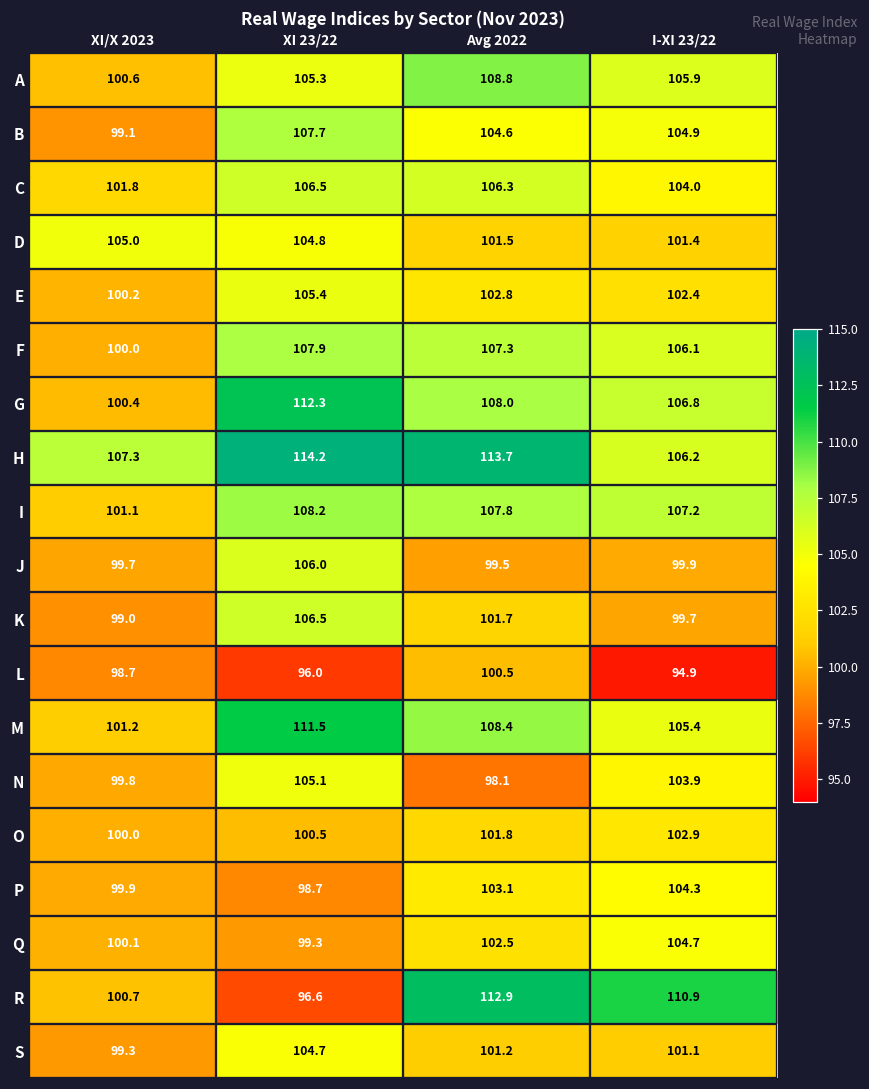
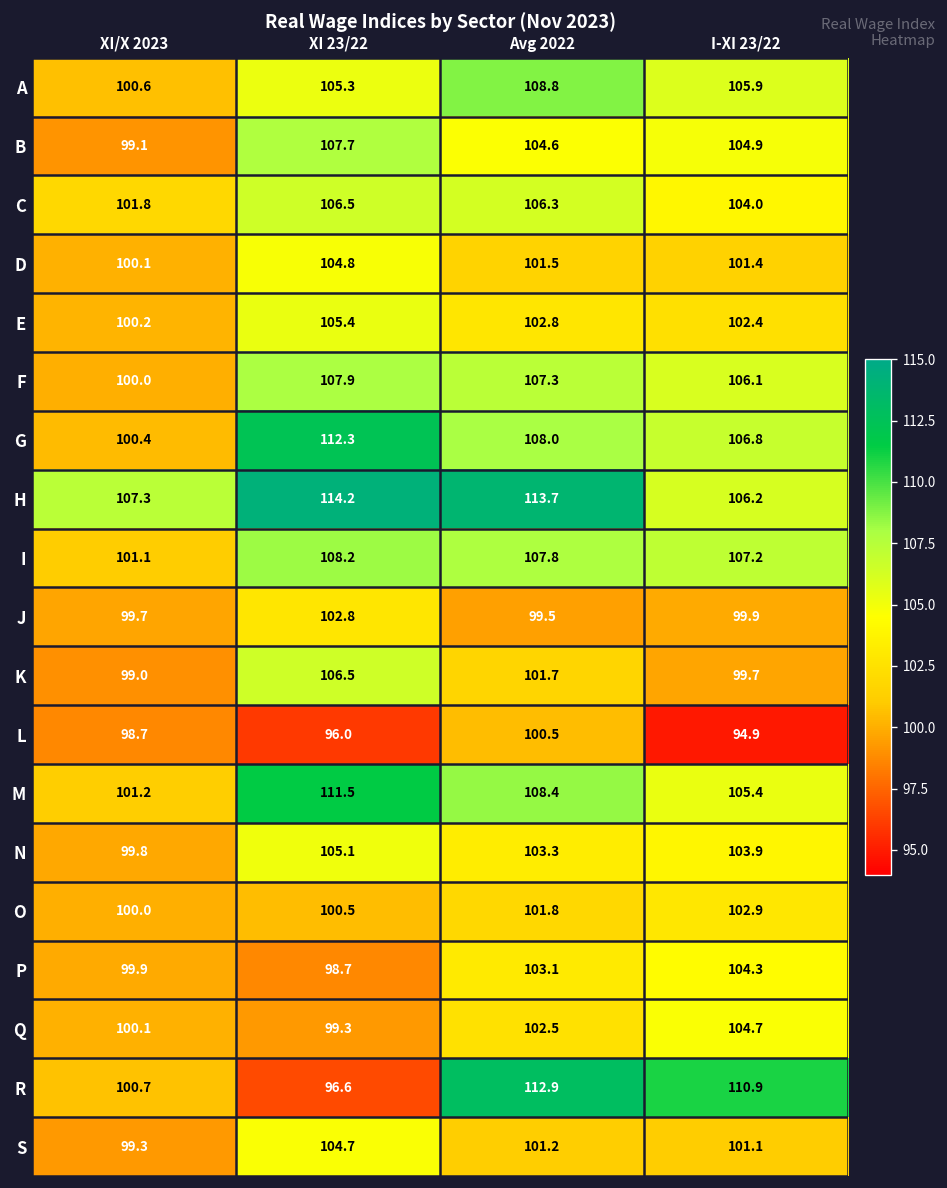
  {
    "A": {
      "XI/X 2023": 100.6,
      "XI 23/22": 105.3,
      "Avg 2022": 108.8,
      "I-XI 23/22": 105.9
    },
    "B": {
      "XI/X 2023": 99.1,
      "XI 23/22": 107.7,
      "Avg 2022": 104.6,
      "I-XI 23/22": 104.9
    },
    "C": {
      "XI/X 2023": 101.8,
      "XI 23/22": 106.5,
      "Avg 2022": 106.3,
      "I-XI 23/22": 104.0
    },
    "D": {
-     "XI/X 2023": 105.0,
+     "XI/X 2023": 100.1,
      "XI 23/22": 104.8,
      "Avg 2022": 101.5,
      "I-XI 23/22": 101.4
    },
    "E": {
      "XI/X 2023": 100.2,
      "XI 23/22": 105.4,
      "Avg 2022": 102.8,
      "I-XI 23/22": 102.4
    },
    "F": {
      "XI/X 2023": 100.0,
      "XI 23/22": 107.9,
      "Avg 2022": 107.3,
      "I-XI 23/22": 106.1
    },
    "G": {
      "XI/X 2023": 100.4,
      "XI 23/22": 112.3,
      "Avg 2022": 108.0,
      "I-XI 23/22": 106.8
    },
    "H": {
      "XI/X 2023": 107.3,
      "XI 23/22": 114.2,
      "Avg 2022": 113.7,
      "I-XI 23/22": 106.2
    },
    "I": {
      "XI/X 2023": 101.1,
      "XI 23/22": 108.2,
      "Avg 2022": 107.8,
      "I-XI 23/22": 107.2
    },
    "J": {
      "XI/X 2023": 99.7,
-     "XI 23/22": 106.0,
+     "XI 23/22": 102.8,
      "Avg 2022": 99.5,
      "I-XI 23/22": 99.9
    },
    "K": {
      "XI/X 2023": 99.0,
      "XI 23/22": 106.5,
      "Avg 2022": 101.7,
      "I-XI 23/22": 99.7
    },
    "L": {
      "XI/X 2023": 98.7,
      "XI 23/22": 96.0,
      "Avg 2022": 100.5,
      "I-XI 23/22": 94.9
    },
    "M": {
      "XI/X 2023": 101.2,
      "XI 23/22": 111.5,
      "Avg 2022": 108.4,
      "I-XI 23/22": 105.4
    },
    "N": {
      "XI/X 2023": 99.8,
      "XI 23/22": 105.1,
-     "Avg 2022": 98.1,
+     "Avg 2022": 103.3,
      "I-XI 23/22": 103.9
    },
    "O": {
      "XI/X 2023": 100.0,
      "XI 23/22": 100.5,
      "Avg 2022": 101.8,
      "I-XI 23/22": 102.9
    },
    "P": {
      "XI/X 2023": 99.9,
      "XI 23/22": 98.7,
      "Avg 2022": 103.1,
      "I-XI 23/22": 104.3
    },
    "Q": {
      "XI/X 2023": 100.1,
      "XI 23/22": 99.3,
      "Avg 2022": 102.5,
      "I-XI 23/22": 104.7
    },
    "R": {
      "XI/X 2023": 100.7,
      "XI 23/22": 96.6,
      "Avg 2022": 112.9,
      "I-XI 23/22": 110.9
    },
    "S": {
      "XI/X 2023": 99.3,
      "XI 23/22": 104.7,
      "Avg 2022": 101.2,
      "I-XI 23/22": 101.1
    }
  }
